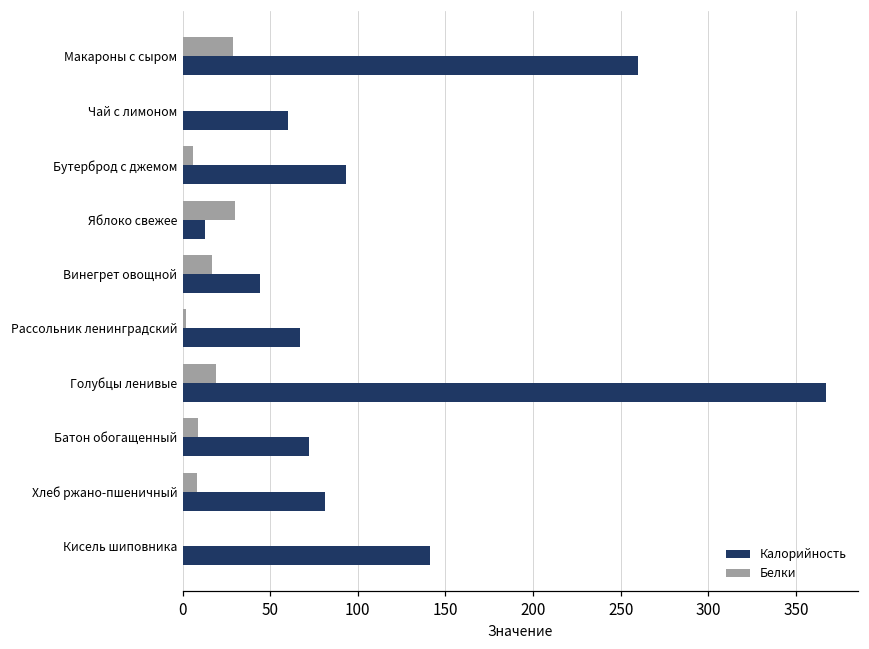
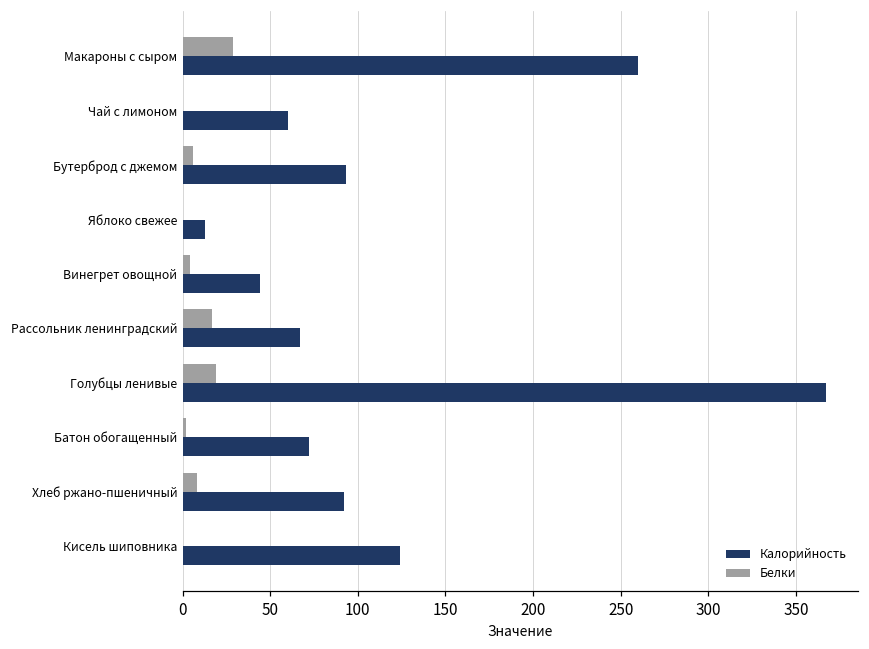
  {
    "Калорийность": {
      "Макароны с сыром": 260,
      "Чай с лимоном": 60,
      "Бутерброд с джемом": 93,
      "Яблоко свежее": 13,
      "Винегрет овощной": 44,
      "Рассольник ленинградский": 67,
      "Голубцы ленивые": 367,
      "Батон обогащенный": 72,
-     "Хлеб ржано-пшеничный": 81,
-     "Кисель шиповника": 141
+     "Хлеб ржано-пшеничный": 92,
+     "Кисель шиповника": 124
    },
    "Белки": {
      "Макароны с сыром": 29,
      "Чай с лимоном": 0,
      "Бутерброд с джемом": 6,
-     "Яблоко свежее": 30,
-     "Винегрет овощной": 17,
-     "Рассольник ленинградский": 2,
+     "Яблоко свежее": 0,
+     "Винегрет овощной": 4,
+     "Рассольник ленинградский": 17,
      "Голубцы ленивые": 19,
-     "Батон обогащенный": 9,
+     "Батон обогащенный": 2,
      "Хлеб ржано-пшеничный": 8,
      "Кисель шиповника": 0
    }
  }
